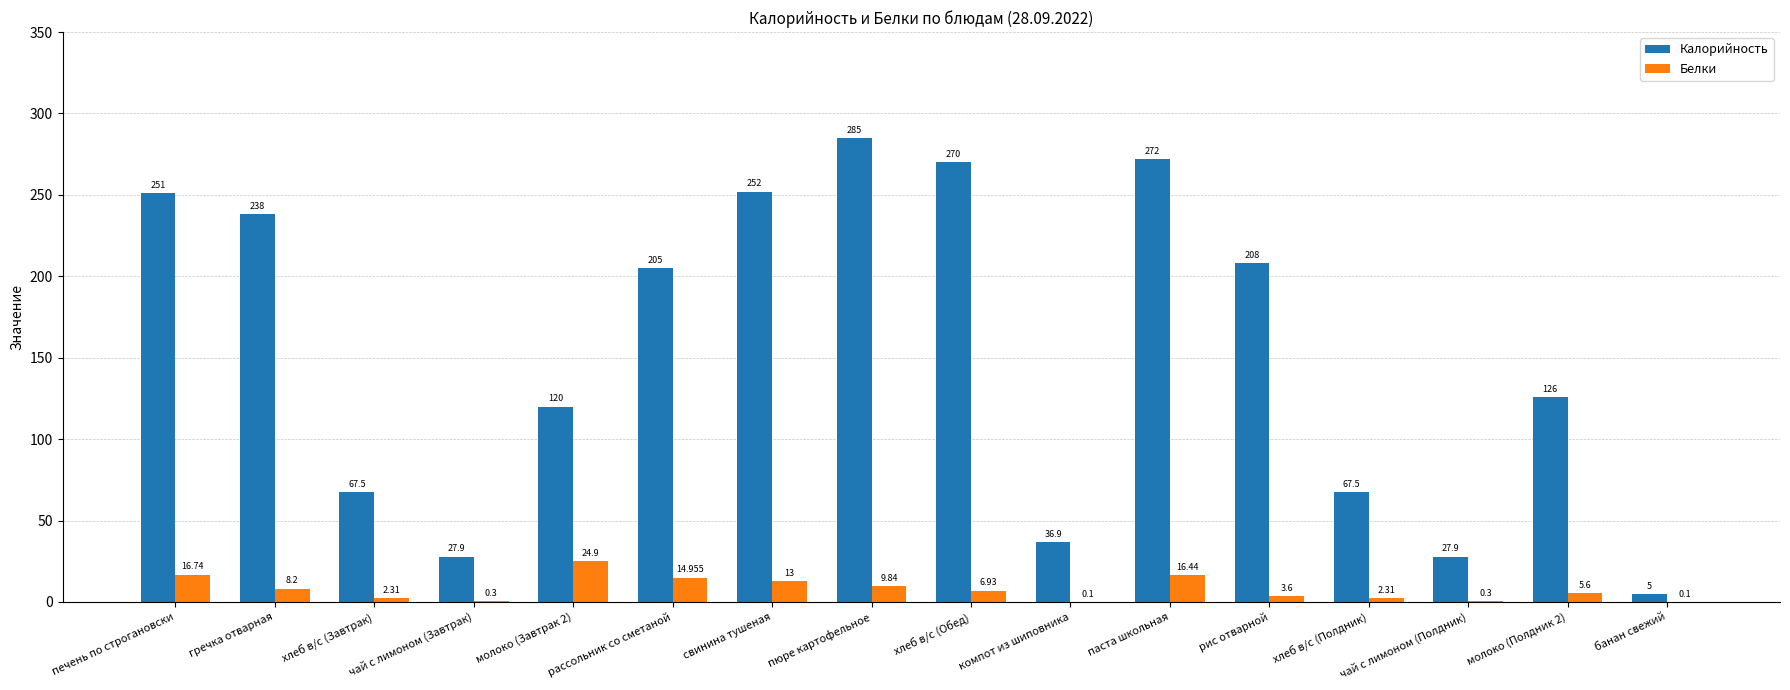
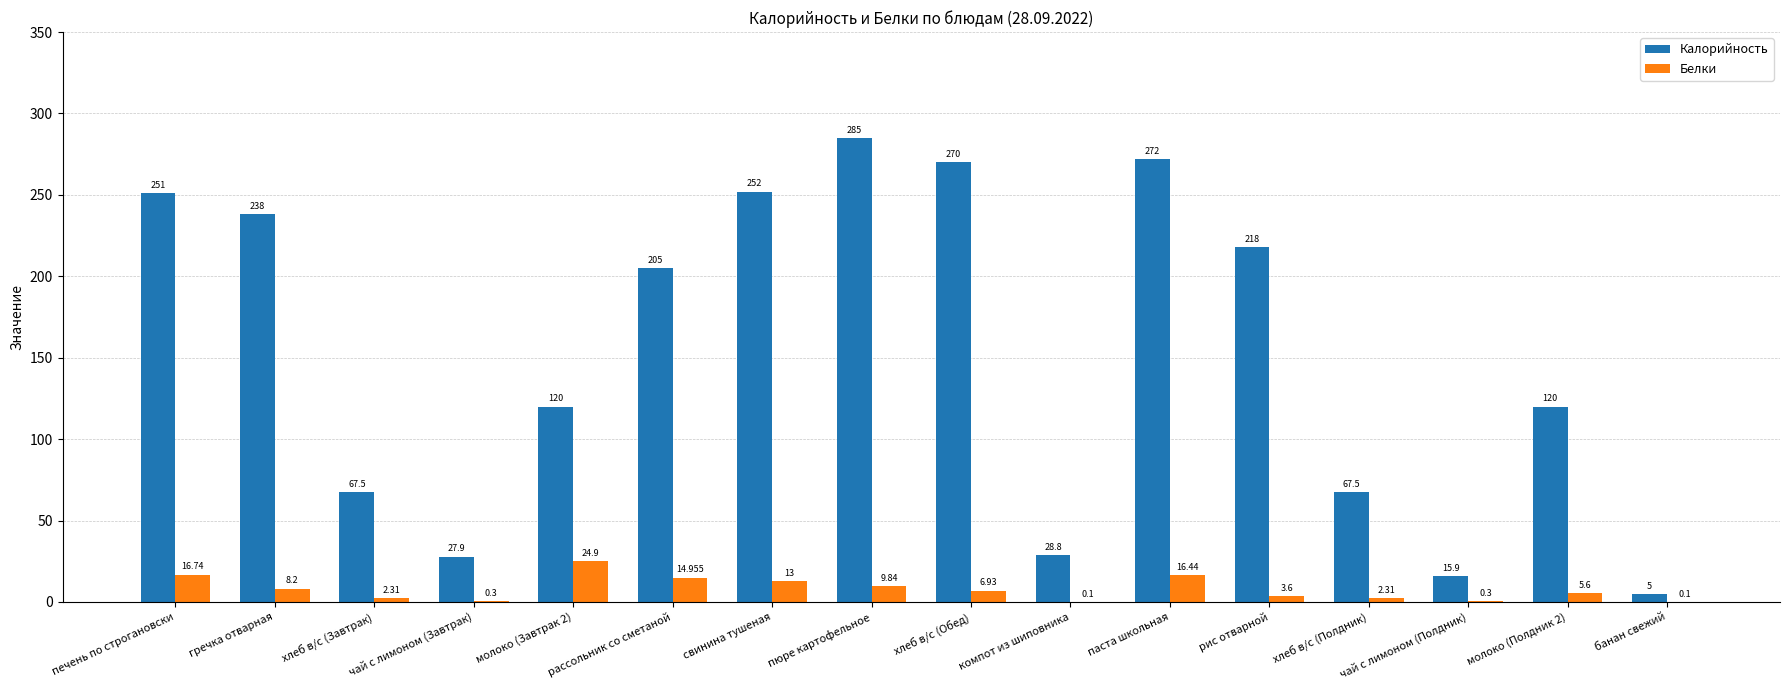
  {
    "Калорийность": {
      "печень по строгановски": 251,
      "гречка отварная": 238,
      "хлеб в/с (Завтрак)": 67.5,
      "чай с лимоном (Завтрак)": 27.9,
      "молоко (Завтрак 2)": 120,
      "рассольник со сметаной": 205,
      "свинина тушеная": 252,
      "пюре картофельное": 285,
      "хлеб в/с (Обед)": 270,
-     "компот из шиповника": 36.9,
+     "компот из шиповника": 28.8,
      "паста школьная": 272,
-     "рис отварной": 208,
+     "рис отварной": 218,
      "хлеб в/с (Полдник)": 67.5,
-     "чай с лимоном (Полдник)": 27.9,
-     "молоко (Полдник 2)": 126,
+     "чай с лимоном (Полдник)": 15.9,
+     "молоко (Полдник 2)": 120,
      "банан свежий": 5
    },
    "Белки": {
      "печень по строгановски": 16.74,
      "гречка отварная": 8.2,
      "хлеб в/с (Завтрак)": 2.31,
      "чай с лимоном (Завтрак)": 0.3,
      "молоко (Завтрак 2)": 24.9,
      "рассольник со сметаной": 14.955,
      "свинина тушеная": 13,
      "пюре картофельное": 9.84,
      "хлеб в/с (Обед)": 6.93,
      "компот из шиповника": 0.1,
      "паста школьная": 16.44,
      "рис отварной": 3.6,
      "хлеб в/с (Полдник)": 2.31,
      "чай с лимоном (Полдник)": 0.3,
      "молоко (Полдник 2)": 5.6,
      "банан свежий": 0.1
    }
  }
